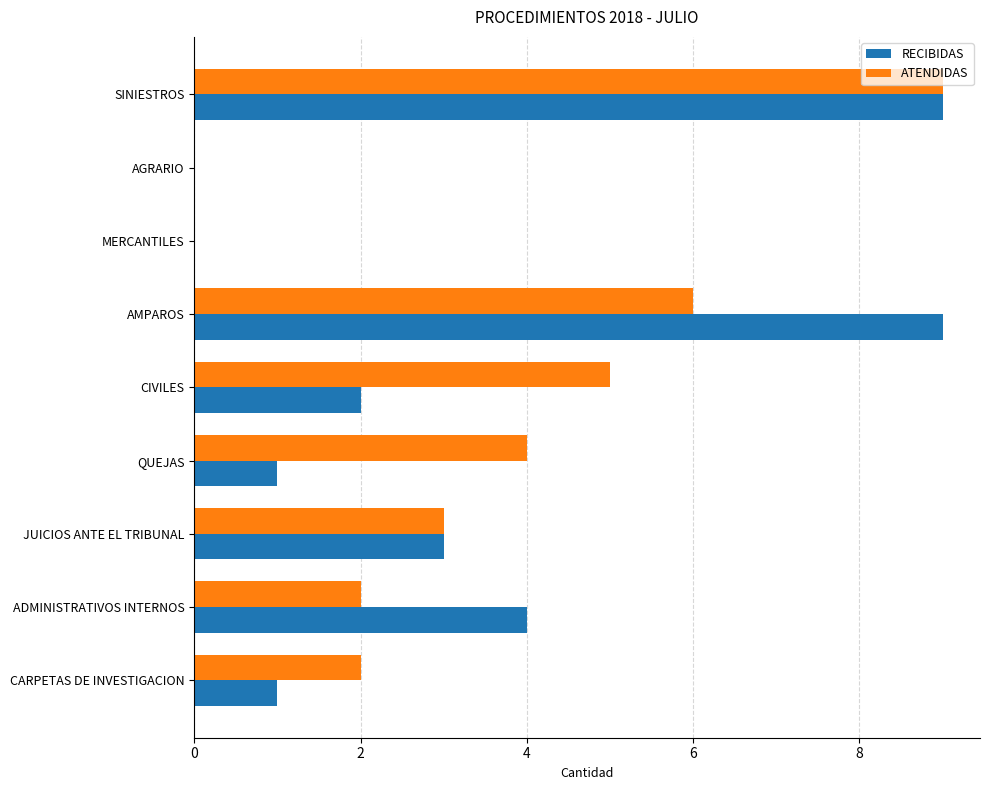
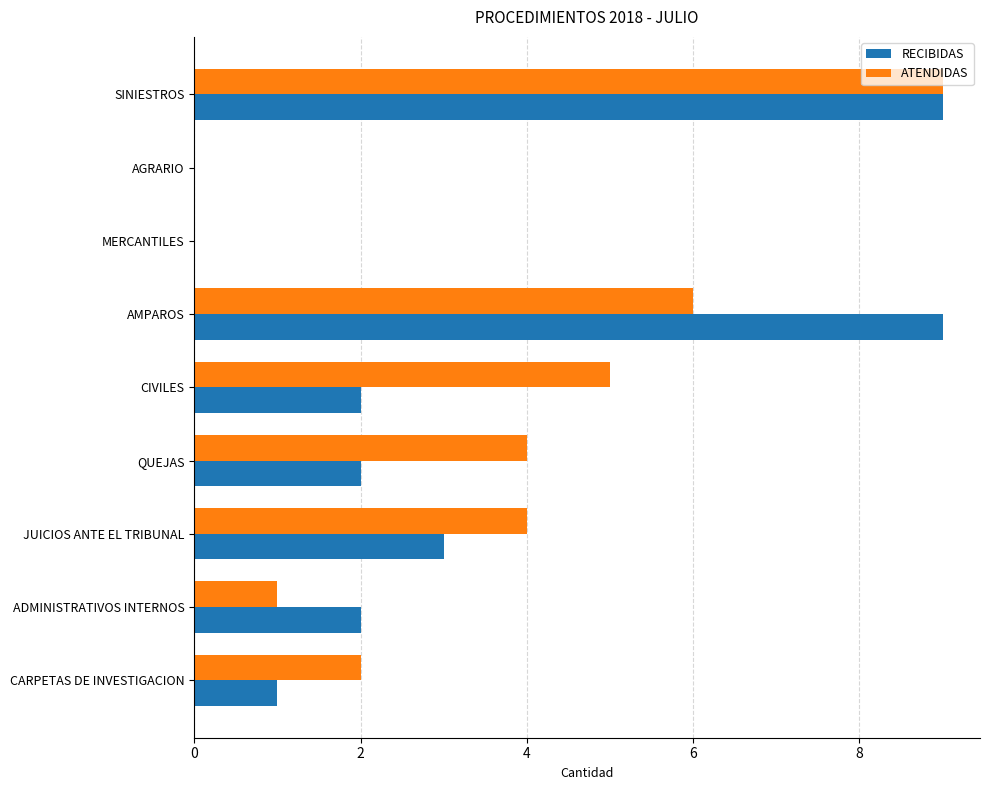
  {
    "RECIBIDAS": {
      "SINIESTROS": 9,
      "AGRARIO": 0,
      "MERCANTILES": 0,
      "AMPAROS": 9,
      "CIVILES": 2,
-     "QUEJAS": 1,
+     "QUEJAS": 2,
      "JUICIOS ANTE EL TRIBUNAL": 3,
-     "ADMINISTRATIVOS INTERNOS": 4,
+     "ADMINISTRATIVOS INTERNOS": 2,
      "CARPETAS DE INVESTIGACION": 1
    },
    "ATENDIDAS": {
      "AGRARIO": 0,
      "MERCANTILES": 0,
      "AMPAROS": 6,
      "CIVILES": 5,
      "QUEJAS": 4,
-     "JUICIOS ANTE EL TRIBUNAL": 3,
-     "ADMINISTRATIVOS INTERNOS": 2,
+     "JUICIOS ANTE EL TRIBUNAL": 4,
+     "ADMINISTRATIVOS INTERNOS": 1,
      "CARPETAS DE INVESTIGACION": 2
    }
  }
